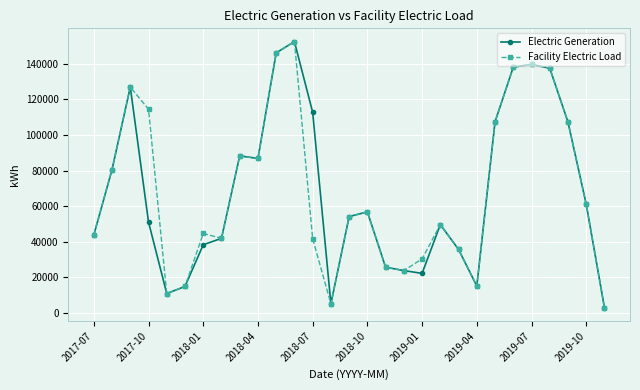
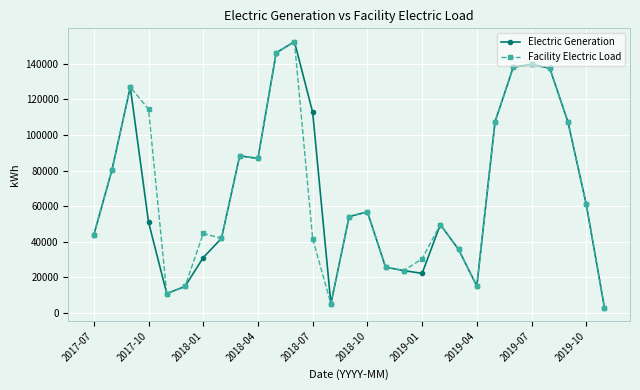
  {
    "Electric Generation": {
      "2017-10": 51000,
-     "2018-01": 38000,
+     "2018-01": 31000,
      "2018-07": 113000,
      "2019-01": 22000
    },
    "Facility Electric Load": {
      "2017-10": 114000,
      "2018-01": 45000,
      "2018-07": 42000,
      "2019-01": 30000
    }
  }
